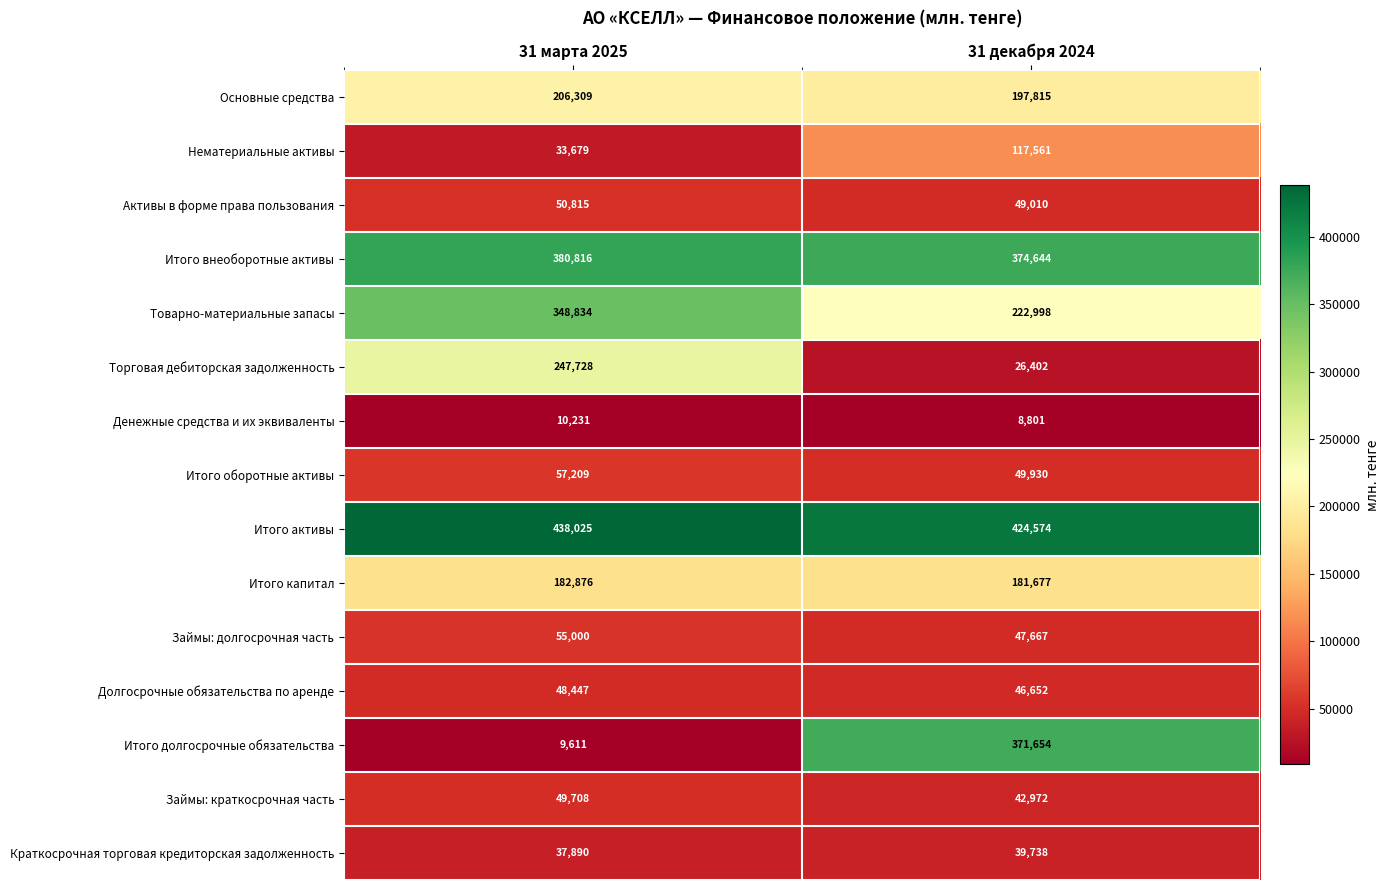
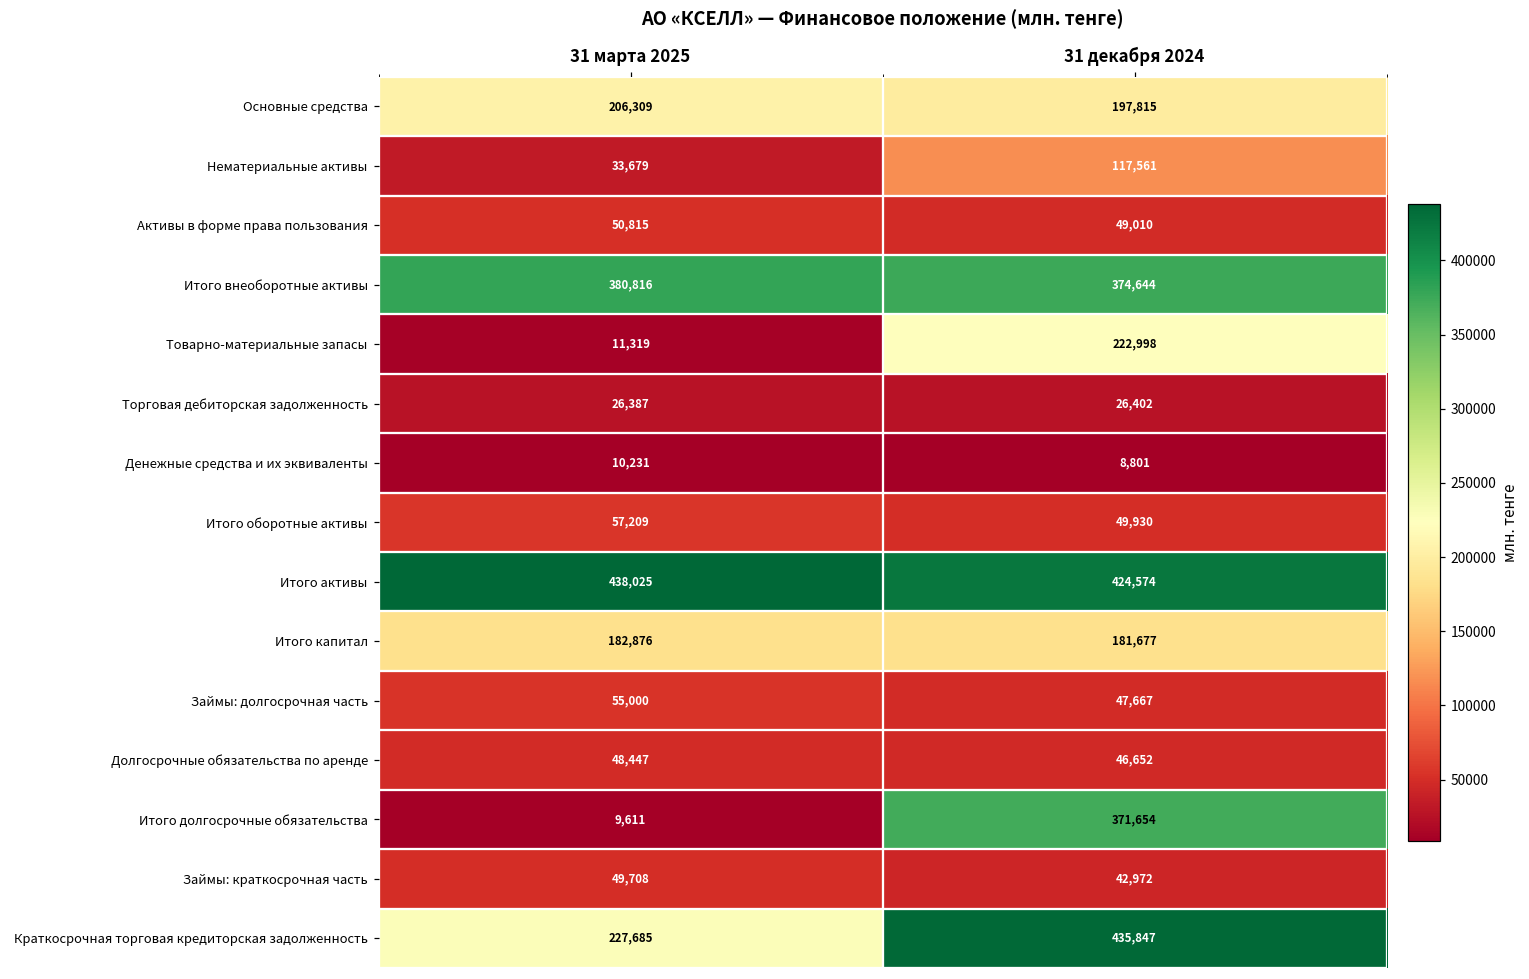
  {
    "Основные средства": {
      "31 марта 2025": "206,309",
      "31 декабря 2024": "197,815"
    },
    "Нематериальные активы": {
      "31 марта 2025": "33,679",
      "31 декабря 2024": "117,561"
    },
    "Активы в форме права пользования": {
      "31 марта 2025": "50,815",
      "31 декабря 2024": "49,010"
    },
    "Итого внеоборотные активы": {
      "31 марта 2025": "380,816",
      "31 декабря 2024": "374,644"
    },
    "Товарно-материальные запасы": {
-     "31 марта 2025": "348,834",
+     "31 марта 2025": "11,319",
      "31 декабря 2024": "222,998"
    },
    "Торговая дебиторская задолженность": {
-     "31 марта 2025": "247,728",
+     "31 марта 2025": "26,387",
      "31 декабря 2024": "26,402"
    },
    "Денежные средства и их эквиваленты": {
      "31 марта 2025": "10,231",
      "31 декабря 2024": "8,801"
    },
    "Итого оборотные активы": {
      "31 марта 2025": "57,209",
      "31 декабря 2024": "49,930"
    },
    "Итого активы": {
      "31 марта 2025": "438,025",
      "31 декабря 2024": "424,574"
    },
    "Итого капитал": {
      "31 марта 2025": "182,876",
      "31 декабря 2024": "181,677"
    },
    "Займы: долгосрочная часть": {
      "31 марта 2025": "55,000",
      "31 декабря 2024": "47,667"
    },
    "Долгосрочные обязательства по аренде": {
      "31 марта 2025": "48,447",
      "31 декабря 2024": "46,652"
    },
    "Итого долгосрочные обязательства": {
      "31 марта 2025": "9,611",
      "31 декабря 2024": "371,654"
    },
    "Займы: краткосрочная часть": {
      "31 марта 2025": "49,708",
      "31 декабря 2024": "42,972"
    },
    "Краткосрочная торговая кредиторская задолженность": {
-     "31 марта 2025": "37,890",
-     "31 декабря 2024": "39,738"
+     "31 марта 2025": "227,685",
+     "31 декабря 2024": "435,847"
    }
  }
